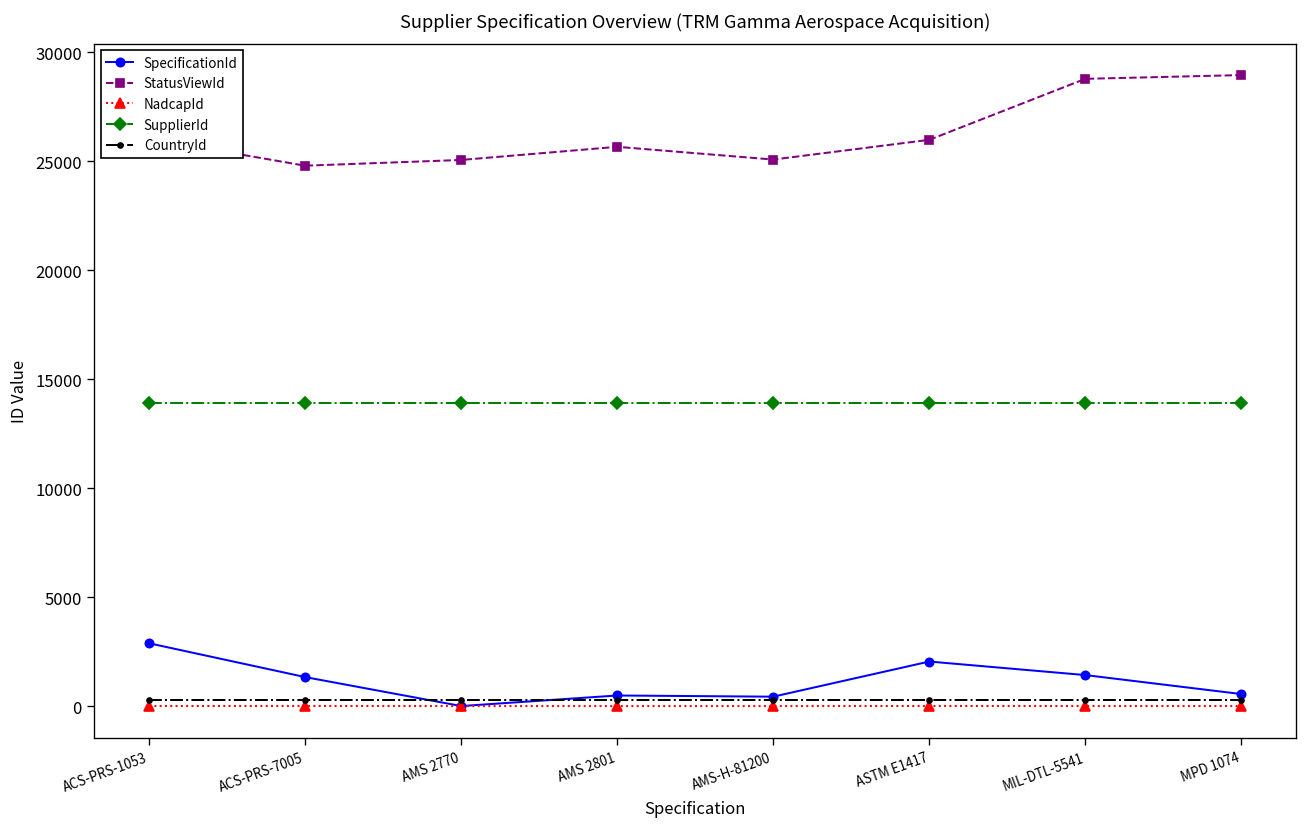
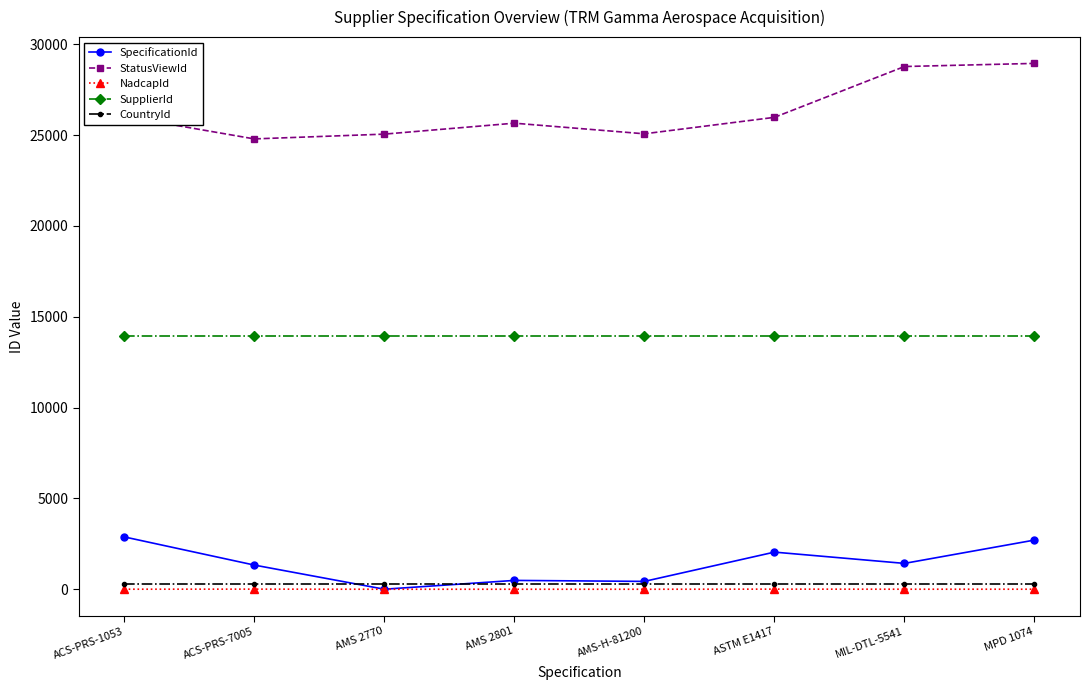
  {
    "SpecificationId": {
      "ACS-PRS-1053": 2900,
      "ACS-PRS-7005": 1300,
      "AMS 2801": 500,
      "AMS-H-81200": 400,
      "ASTM E1417": 2000,
      "MIL-DTL-5541": 1400,
-     "MPD 1074": 600
+     "MPD 1074": 2700
    },
    "StatusViewId": {
      "ACS-PRS-7005": 24800,
      "AMS 2770": 25100,
      "AMS 2801": 25700,
      "AMS-H-81200": 25100,
      "ASTM E1417": 26000,
      "MIL-DTL-5541": 28800,
      "MPD 1074": 29000
    },
    "NadcapId": {
      "ACS-PRS-1053": 0,
      "ACS-PRS-7005": 0,
      "AMS 2801": 0,
      "AMS-H-81200": 0,
      "ASTM E1417": 0,
      "MIL-DTL-5541": 0,
      "MPD 1074": 0
    },
    "SupplierId": {
      "ACS-PRS-1053": 13900,
      "ACS-PRS-7005": 13900,
      "AMS 2770": 13900,
      "AMS 2801": 13900,
      "AMS-H-81200": 13900,
      "ASTM E1417": 13900,
      "MIL-DTL-5541": 13900,
      "MPD 1074": 13900
    },
    "CountryId": {
      "ACS-PRS-1053": 300,
      "ACS-PRS-7005": 300,
      "AMS 2770": 300,
      "AMS 2801": 300,
      "AMS-H-81200": 300,
      "ASTM E1417": 300,
      "MIL-DTL-5541": 300,
      "MPD 1074": 300
    }
  }
